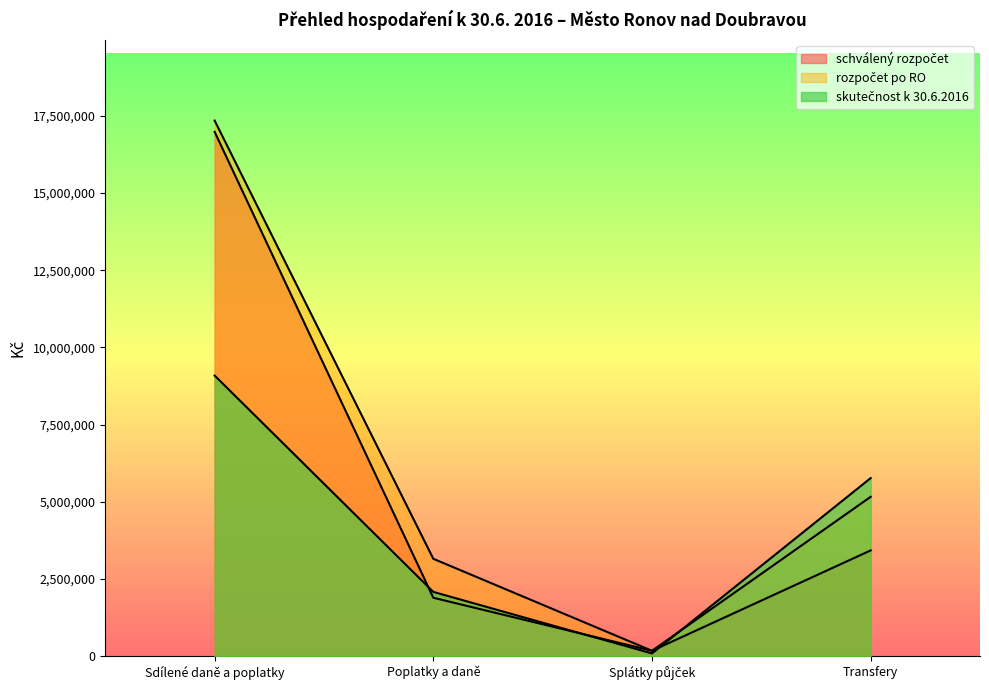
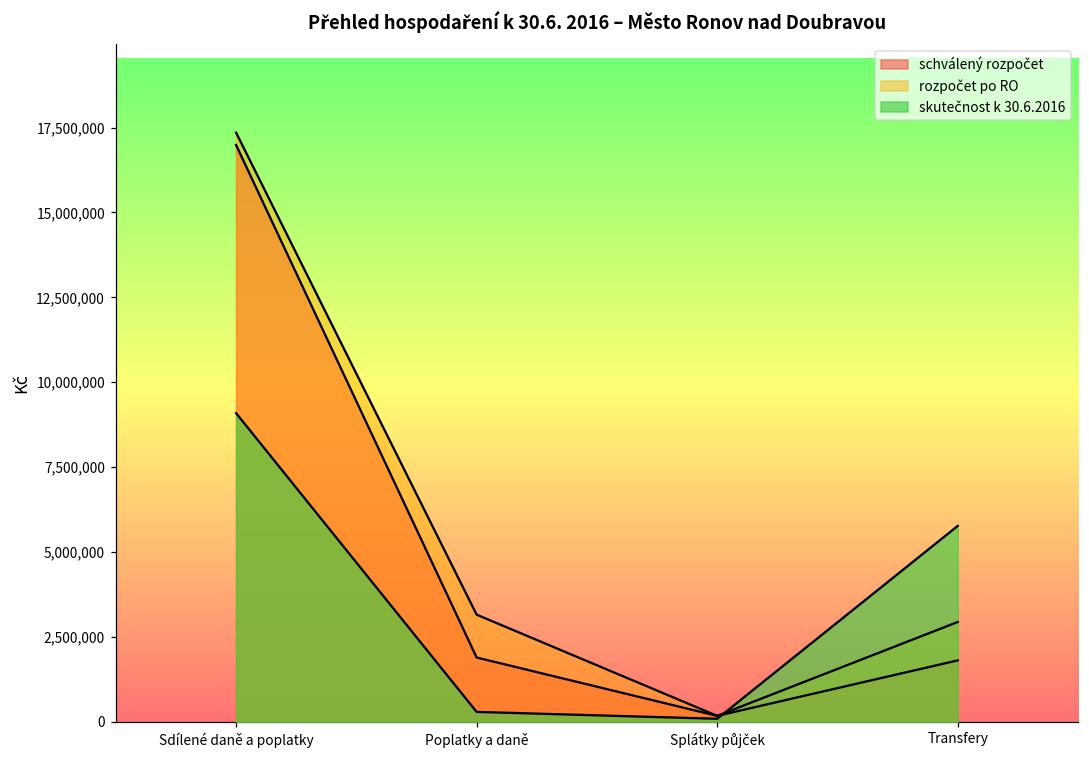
  {
    "schválený rozpočet": {
      "Sdílené daně a poplatky": "17,000,000",
      "Poplatky a daně": "1,900,000",
-     "Transfery": "3,400,000"
+     "Transfery": "1,800,000"
    },
    "rozpočet po RO": {
      "Sdílené daně a poplatky": "17,400,000",
      "Poplatky a daně": "3,200,000",
-     "Transfery": "5,200,000"
+     "Transfery": "2,900,000"
    },
    "skutečnost k 30.6.2016": {
      "Sdílené daně a poplatky": "9,100,000",
-     "Poplatky a daně": "2,100,000",
+     "Poplatky a daně": "300,000",
      "Splátky půjček": "100,000",
      "Transfery": "5,800,000"
    }
  }
